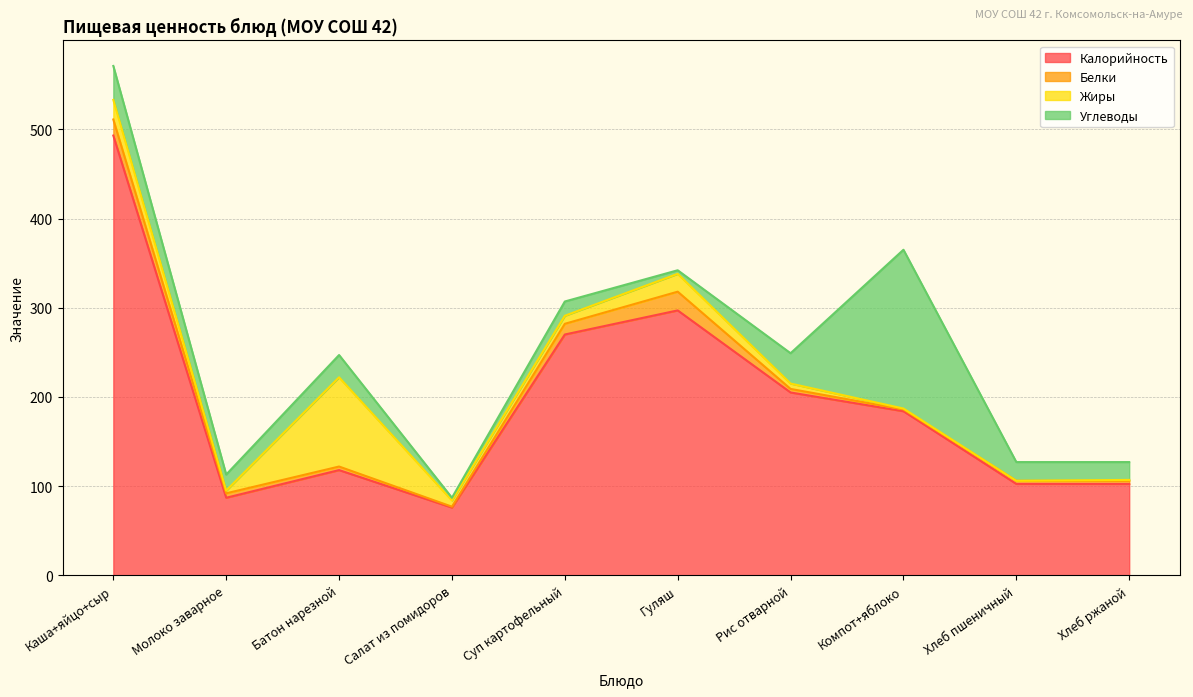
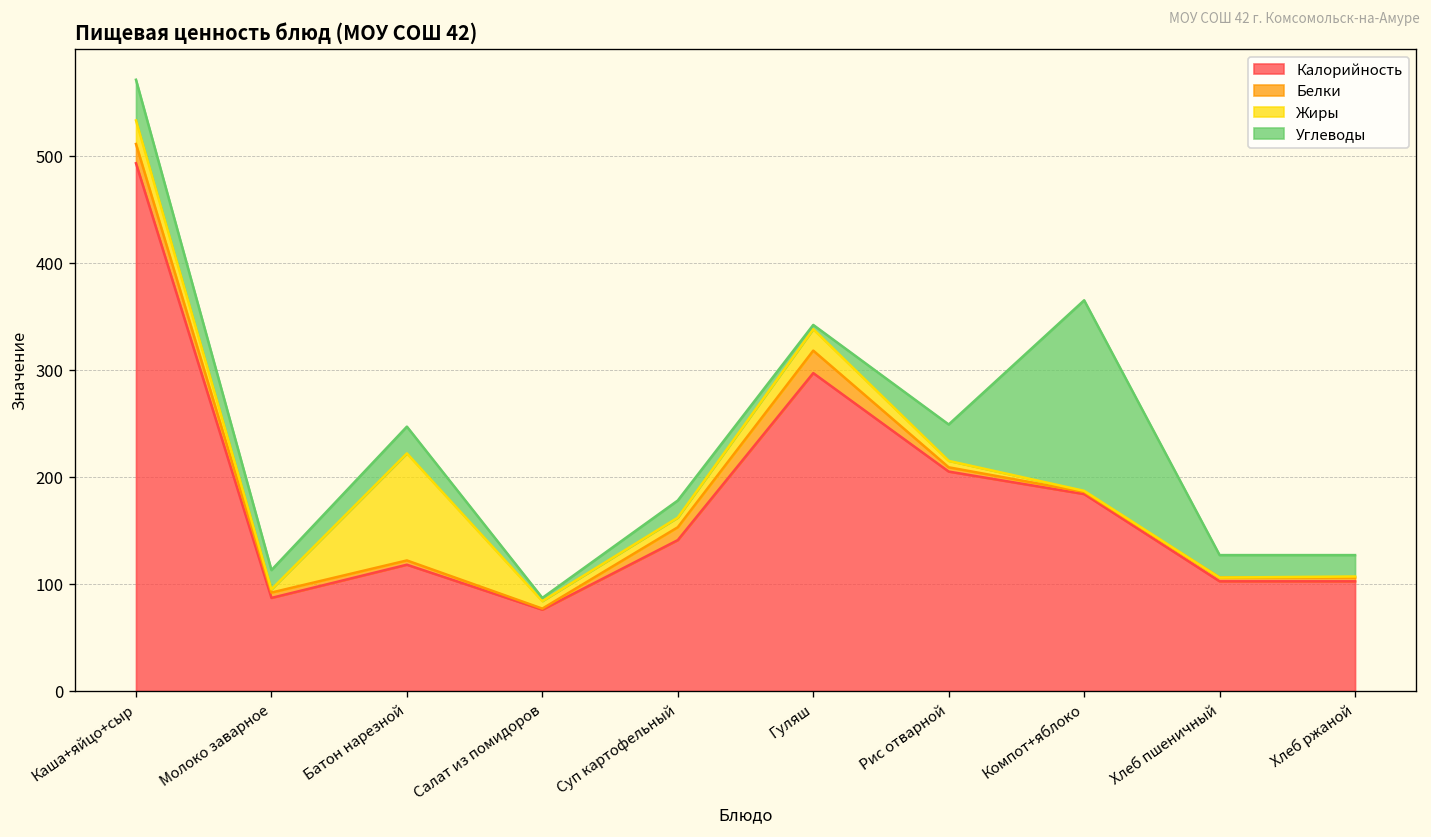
  {
    "Калорийность": {
      "Каша+яйцо+сыр": 490,
      "Молоко заварное": 90,
      "Батон нарезной": 120,
-     "Суп картофельный": 270,
+     "Суп картофельный": 140,
      "Гуляш": 300,
      "Рис отварной": 210,
      "Хлеб пшеничный": 100,
      "Хлеб ржаной": 100
    },
    "Белки": {
      "Каша+яйцо+сыр": 20,
      "Молоко заварное": 10,
      "Батон нарезной": 0,
      "Суп картофельный": 10,
      "Гуляш": 20,
      "Рис отварной": 0
    },
    "Жиры": {
      "Каша+яйцо+сыр": 20,
      "Молоко заварное": 0,
      "Батон нарезной": 100,
      "Салат из помидоров": 10,
      "Суп картофельный": 10,
      "Гуляш": 20,
      "Рис отварной": 10
    },
    "Углеводы": {
      "Каша+яйцо+сыр": 40,
      "Молоко заварное": 20,
      "Батон нарезной": 30,
      "Салат из помидоров": 0,
      "Суп картофельный": 20,
      "Гуляш": 0,
      "Рис отварной": 30,
      "Компот+яблоко": 180,
      "Хлеб пшеничный": 20,
      "Хлеб ржаной": 20
    }
  }
